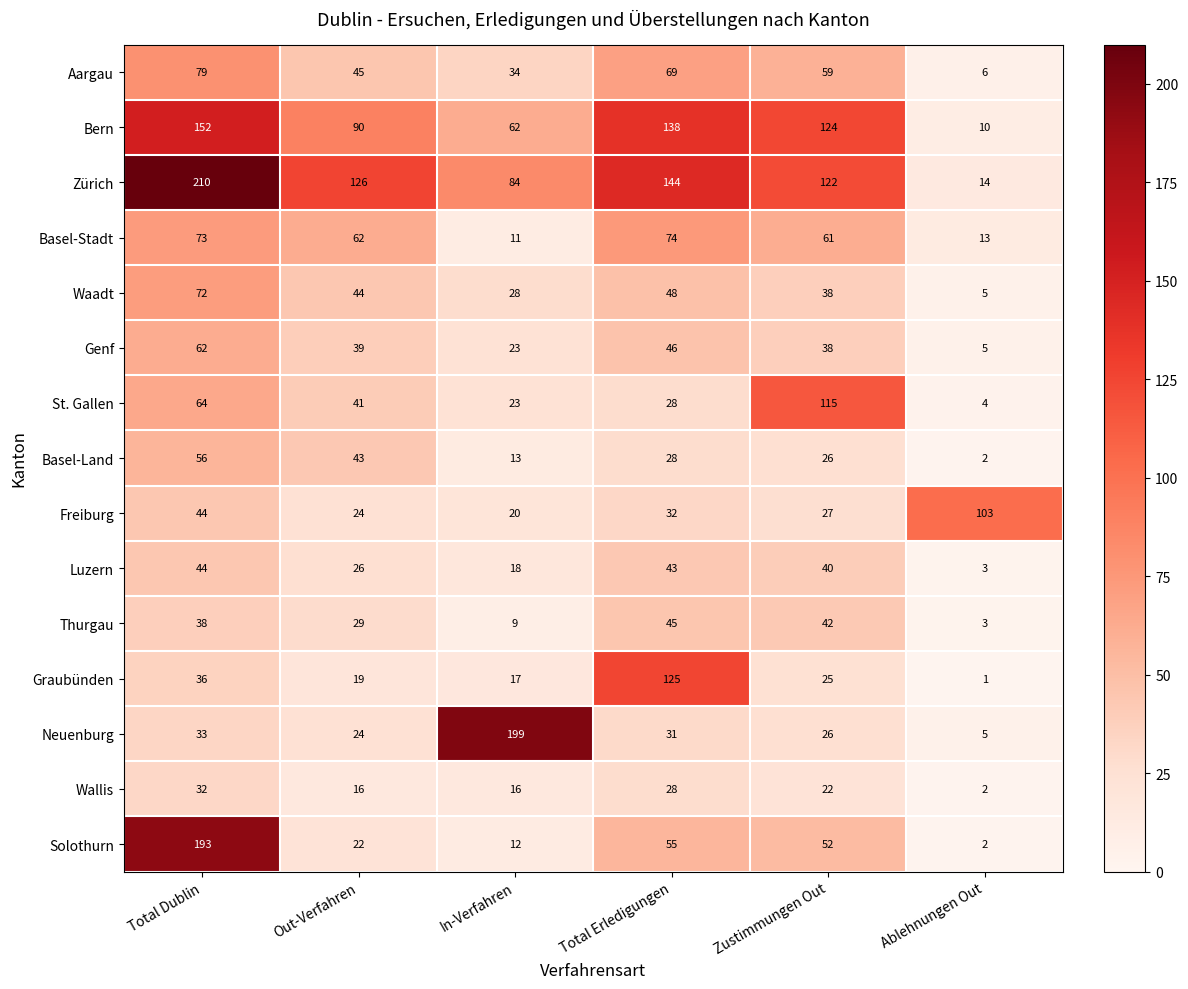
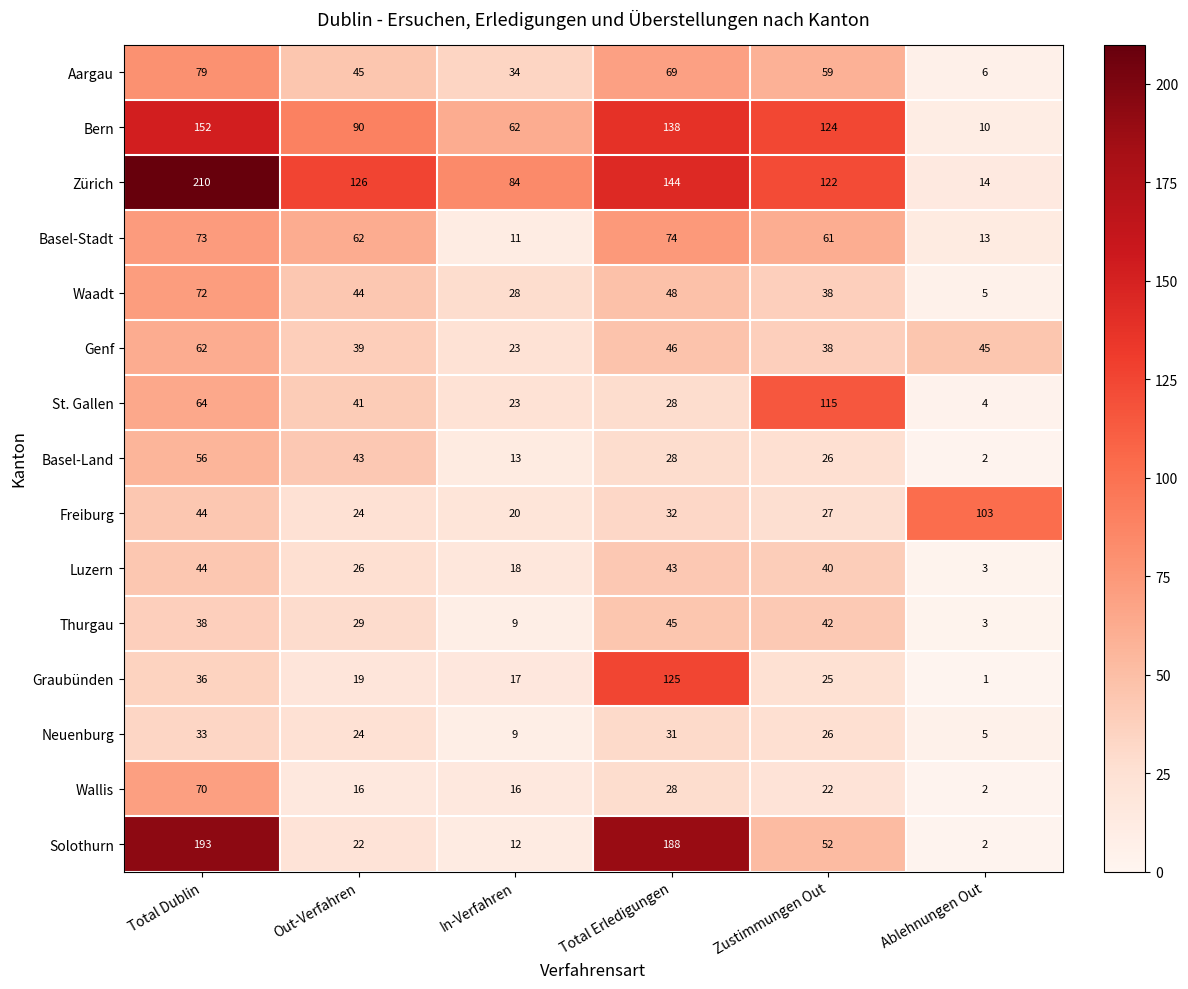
  {
    "Aargau": {
      "Total Dublin": 79,
      "Out-Verfahren": 45,
      "In-Verfahren": 34,
      "Total Erledigungen": 69,
      "Zustimmungen Out": 59,
      "Ablehnungen Out": 6
    },
    "Bern": {
      "Total Dublin": 152,
      "Out-Verfahren": 90,
      "In-Verfahren": 62,
      "Total Erledigungen": 138,
      "Zustimmungen Out": 124,
      "Ablehnungen Out": 10
    },
    "Zürich": {
      "Total Dublin": 210,
      "Out-Verfahren": 126,
      "In-Verfahren": 84,
      "Total Erledigungen": 144,
      "Zustimmungen Out": 122,
      "Ablehnungen Out": 14
    },
    "Basel-Stadt": {
      "Total Dublin": 73,
      "Out-Verfahren": 62,
      "In-Verfahren": 11,
      "Total Erledigungen": 74,
      "Zustimmungen Out": 61,
      "Ablehnungen Out": 13
    },
    "Waadt": {
      "Total Dublin": 72,
      "Out-Verfahren": 44,
      "In-Verfahren": 28,
      "Total Erledigungen": 48,
      "Zustimmungen Out": 38,
      "Ablehnungen Out": 5
    },
    "Genf": {
      "Total Dublin": 62,
      "Out-Verfahren": 39,
      "In-Verfahren": 23,
      "Total Erledigungen": 46,
      "Zustimmungen Out": 38,
-     "Ablehnungen Out": 5
+     "Ablehnungen Out": 45
    },
    "St. Gallen": {
      "Total Dublin": 64,
      "Out-Verfahren": 41,
      "In-Verfahren": 23,
      "Total Erledigungen": 28,
      "Zustimmungen Out": 115,
      "Ablehnungen Out": 4
    },
    "Basel-Land": {
      "Total Dublin": 56,
      "Out-Verfahren": 43,
      "In-Verfahren": 13,
      "Total Erledigungen": 28,
      "Zustimmungen Out": 26,
      "Ablehnungen Out": 2
    },
    "Freiburg": {
      "Total Dublin": 44,
      "Out-Verfahren": 24,
      "In-Verfahren": 20,
      "Total Erledigungen": 32,
      "Zustimmungen Out": 27,
      "Ablehnungen Out": 103
    },
    "Luzern": {
      "Total Dublin": 44,
      "Out-Verfahren": 26,
      "In-Verfahren": 18,
      "Total Erledigungen": 43,
      "Zustimmungen Out": 40,
      "Ablehnungen Out": 3
    },
    "Thurgau": {
      "Total Dublin": 38,
      "Out-Verfahren": 29,
      "In-Verfahren": 9,
      "Total Erledigungen": 45,
      "Zustimmungen Out": 42,
      "Ablehnungen Out": 3
    },
    "Graubünden": {
      "Total Dublin": 36,
      "Out-Verfahren": 19,
      "In-Verfahren": 17,
      "Total Erledigungen": 125,
      "Zustimmungen Out": 25,
      "Ablehnungen Out": 1
    },
    "Neuenburg": {
      "Total Dublin": 33,
      "Out-Verfahren": 24,
-     "In-Verfahren": 199,
+     "In-Verfahren": 9,
      "Total Erledigungen": 31,
      "Zustimmungen Out": 26,
      "Ablehnungen Out": 5
    },
    "Wallis": {
-     "Total Dublin": 32,
+     "Total Dublin": 70,
      "Out-Verfahren": 16,
      "In-Verfahren": 16,
      "Total Erledigungen": 28,
      "Zustimmungen Out": 22,
      "Ablehnungen Out": 2
    },
    "Solothurn": {
      "Total Dublin": 193,
      "Out-Verfahren": 22,
      "In-Verfahren": 12,
-     "Total Erledigungen": 55,
+     "Total Erledigungen": 188,
      "Zustimmungen Out": 52,
      "Ablehnungen Out": 2
    }
  }
